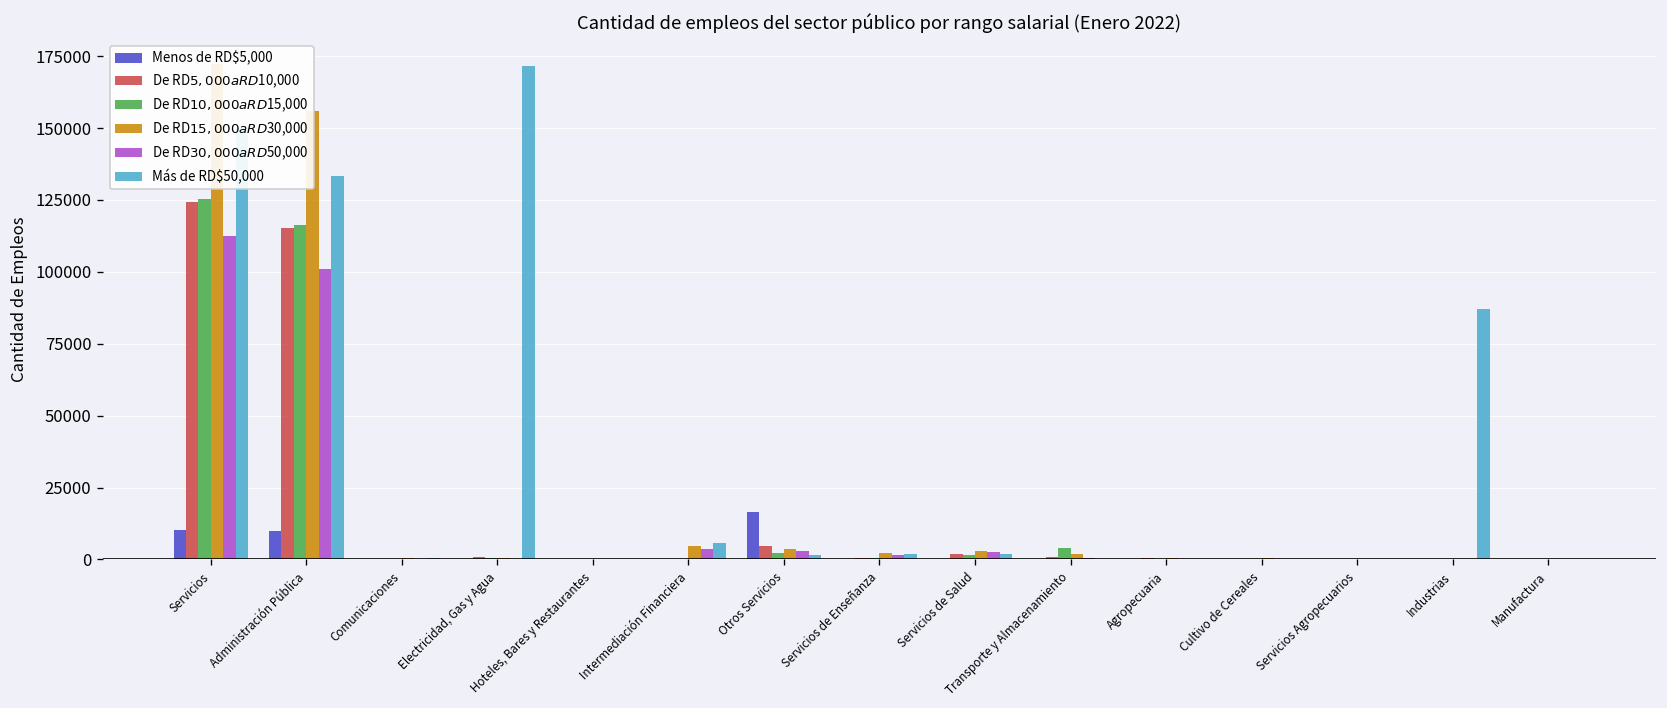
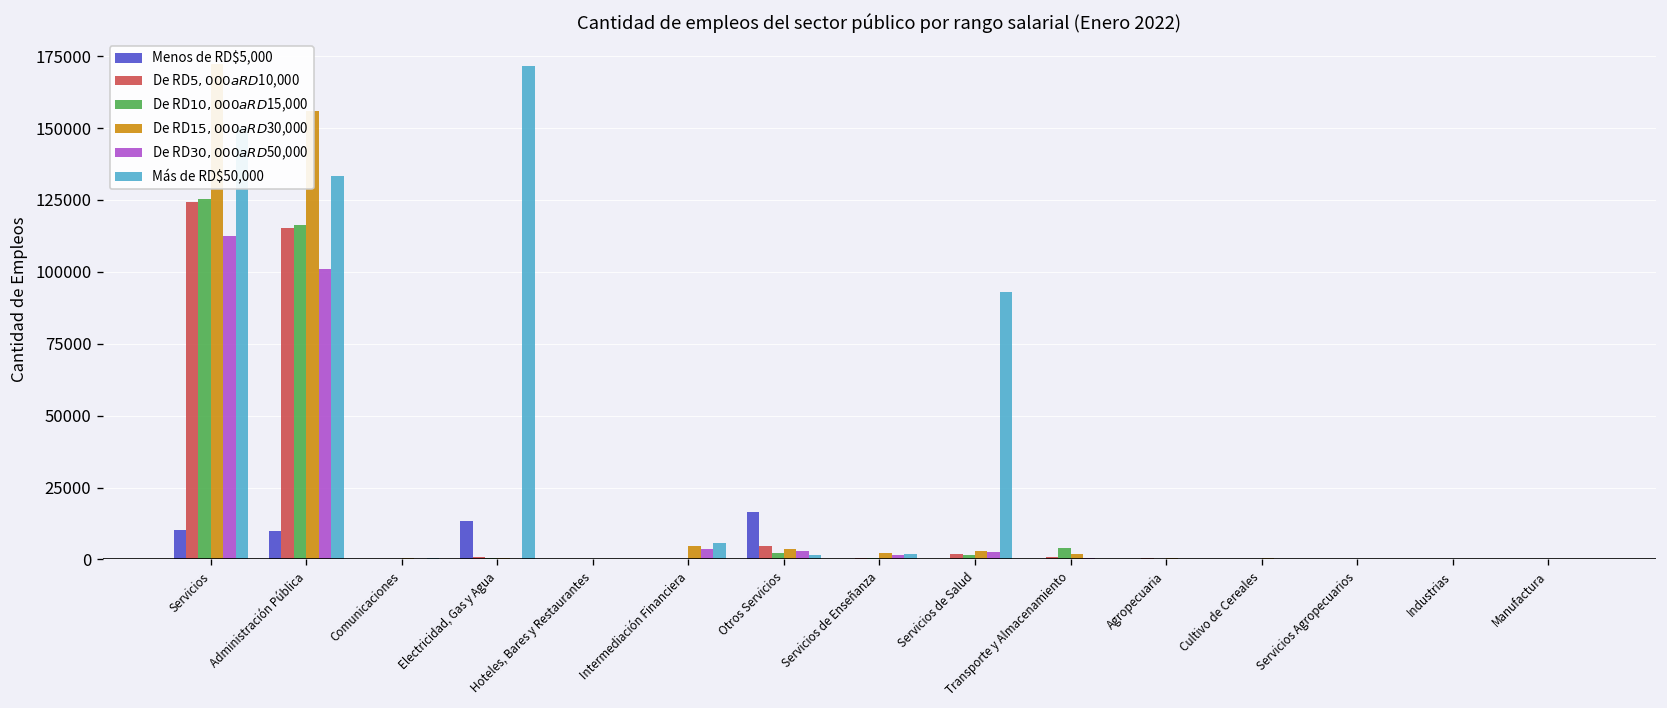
  {
    "Menos de RD$5,000": {
      "Servicios": 10000,
      "Administración Pública": 10000,
      "Comunicaciones": 0,
-     "Electricidad, Gas y Agua": 0,
+     "Electricidad, Gas y Agua": 14000,
      "Hoteles, Bares y Restaurantes": 0,
      "Otros Servicios": 17000,
      "Transporte y Almacenamiento": 0,
      "Servicios Agropecuarios": 0
    },
    "Más de RD$50,000": {
      "Administración Pública": 133000,
      "Electricidad, Gas y Agua": 171000,
      "Intermediación Financiera": 6000,
      "Otros Servicios": 2000,
      "Servicios de Enseñanza": 2000,
-     "Servicios de Salud": 2000,
-     "Industrias": 87000
+     "Servicios de Salud": 93000,
+     "Industrias": 0
    }
  }
